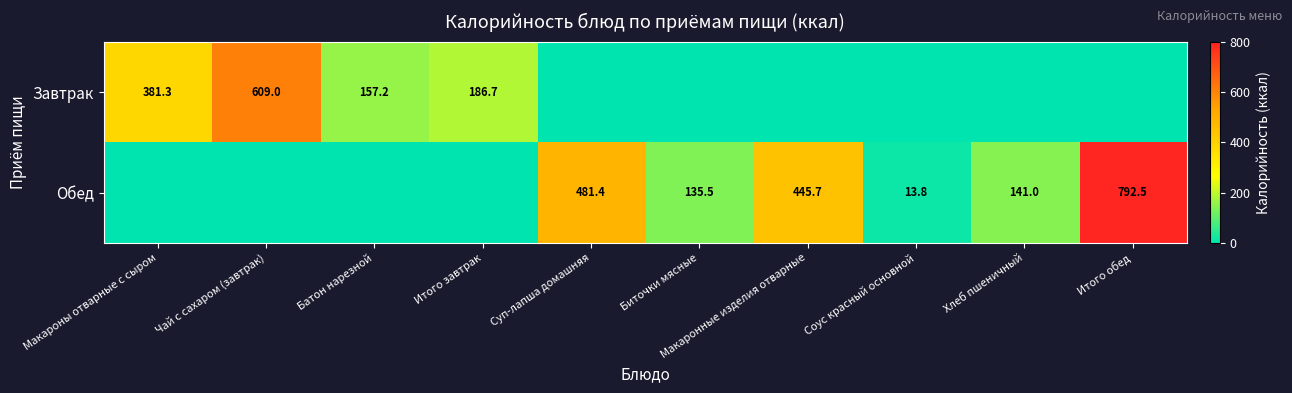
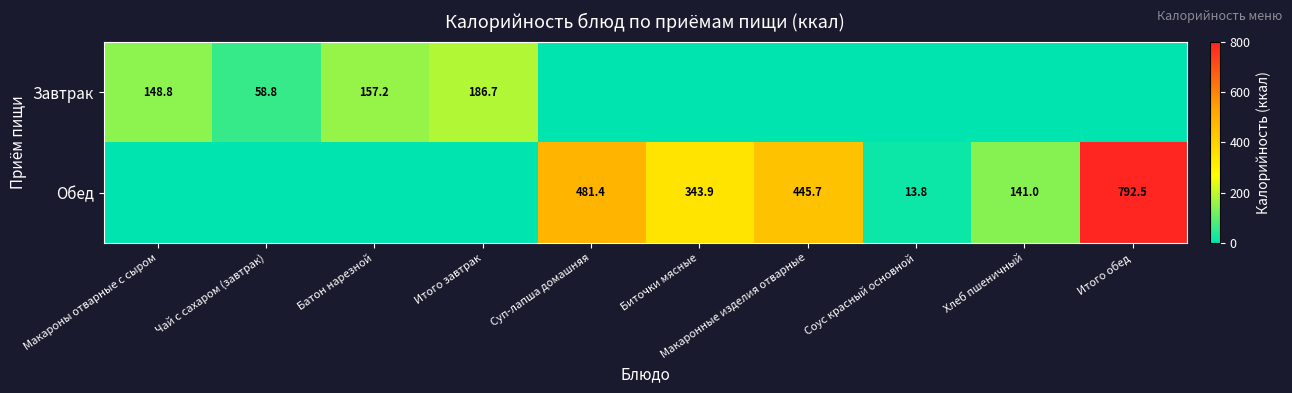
  {
    "Завтрак": {
-     "Макароны отварные с сыром": 381.3,
-     "Чай с сахаром (завтрак)": 609.0,
+     "Макароны отварные с сыром": 148.8,
+     "Чай с сахаром (завтрак)": 58.8,
      "Батон нарезной": 157.2,
      "Итого завтрак": 186.7
    },
    "Обед": {
      "Суп-лапша домашняя": 481.4,
-     "Биточки мясные": 135.5,
+     "Биточки мясные": 343.9,
      "Макаронные изделия отварные": 445.7,
      "Соус красный основной": 13.8,
      "Хлеб пшеничный": 141.0,
      "Итого обед": 792.5
    }
  }
